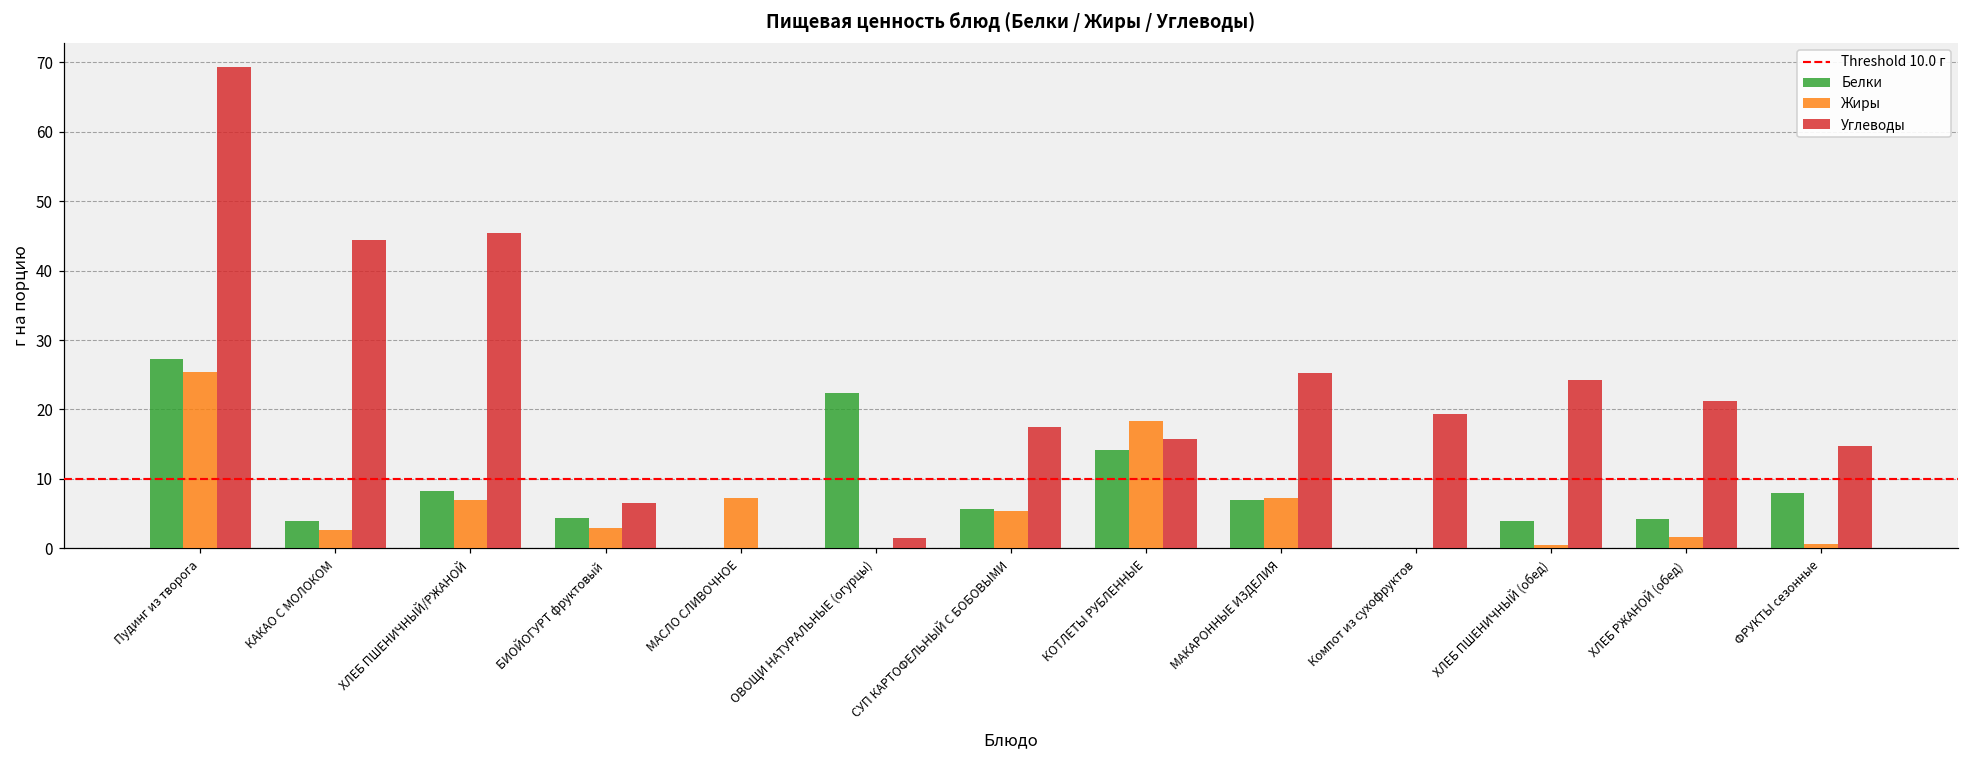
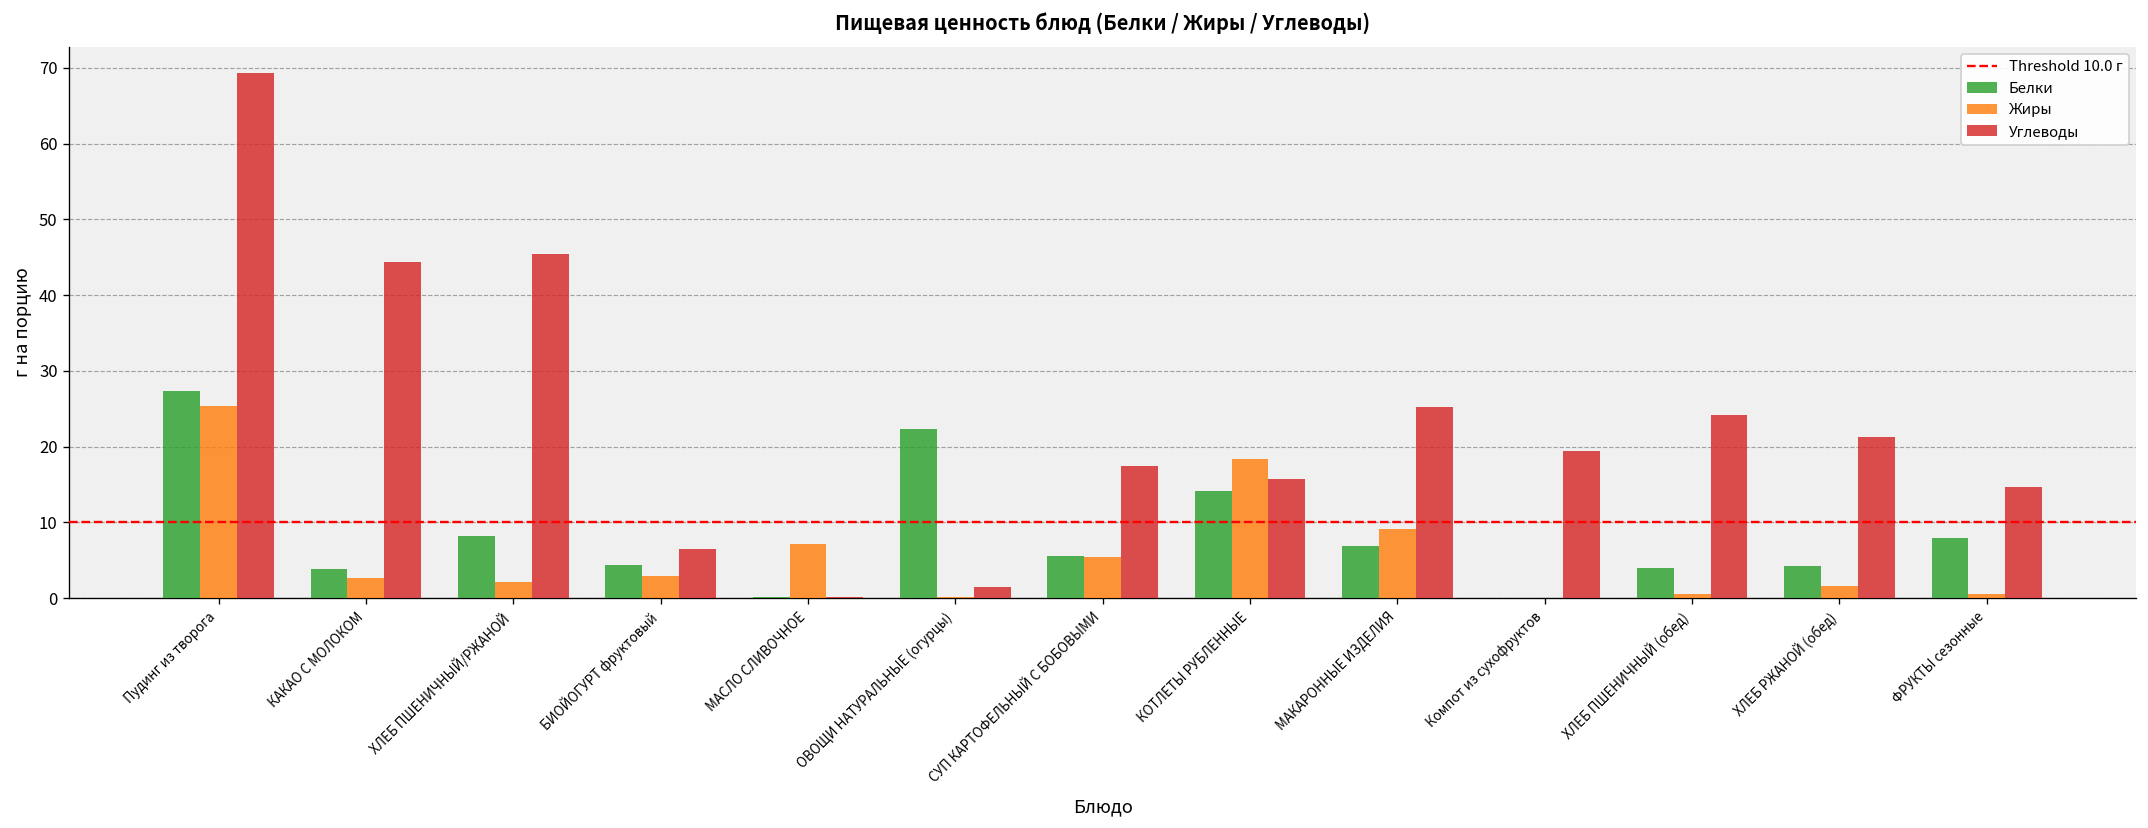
  {
    "Белки": {
      "Пудинг из творога": 27,
      "КАКАО С МОЛОКОМ": 4,
      "ХЛЕБ ПШЕНИЧНЫЙ/РЖАНОЙ": 8,
      "БИОЙОГУРТ фруктовый": 4,
      "ОВОЩИ НАТУРАЛЬНЫЕ (огурцы)": 22,
      "СУП КАРТОФЕЛЬНЫЙ С БОБОВЫМИ": 6,
      "КОТЛЕТЫ РУБЛЕННЫЕ": 14,
      "МАКАРОННЫЕ ИЗДЕЛИЯ": 7,
      "Компот из сухофруктов": 0,
      "ХЛЕБ ПШЕНИЧНЫЙ (обед)": 4,
      "ХЛЕБ РЖАНОЙ (обед)": 4,
      "ФРУКТЫ сезонные": 8
    },
    "Жиры": {
      "Пудинг из творога": 25,
      "КАКАО С МОЛОКОМ": 3,
-     "ХЛЕБ ПШЕНИЧНЫЙ/РЖАНОЙ": 7,
+     "ХЛЕБ ПШЕНИЧНЫЙ/РЖАНОЙ": 2,
      "БИОЙОГУРТ фруктовый": 3,
      "МАСЛО СЛИВОЧНОЕ": 7,
      "СУП КАРТОФЕЛЬНЫЙ С БОБОВЫМИ": 5,
      "КОТЛЕТЫ РУБЛЕННЫЕ": 18,
-     "МАКАРОННЫЕ ИЗДЕЛИЯ": 7,
+     "МАКАРОННЫЕ ИЗДЕЛИЯ": 9,
      "Компот из сухофруктов": 0,
      "ХЛЕБ ПШЕНИЧНЫЙ (обед)": 1,
      "ХЛЕБ РЖАНОЙ (обед)": 2,
      "ФРУКТЫ сезонные": 1
    },
    "Углеводы": {
      "Пудинг из творога": 69,
      "КАКАО С МОЛОКОМ": 44,
      "ХЛЕБ ПШЕНИЧНЫЙ/РЖАНОЙ": 45,
      "БИОЙОГУРТ фруктовый": 7,
      "ОВОЩИ НАТУРАЛЬНЫЕ (огурцы)": 2,
      "СУП КАРТОФЕЛЬНЫЙ С БОБОВЫМИ": 18,
      "КОТЛЕТЫ РУБЛЕННЫЕ": 16,
      "МАКАРОННЫЕ ИЗДЕЛИЯ": 25,
      "Компот из сухофруктов": 19,
      "ХЛЕБ ПШЕНИЧНЫЙ (обед)": 24,
      "ХЛЕБ РЖАНОЙ (обед)": 21,
      "ФРУКТЫ сезонные": 15
    }
  }
